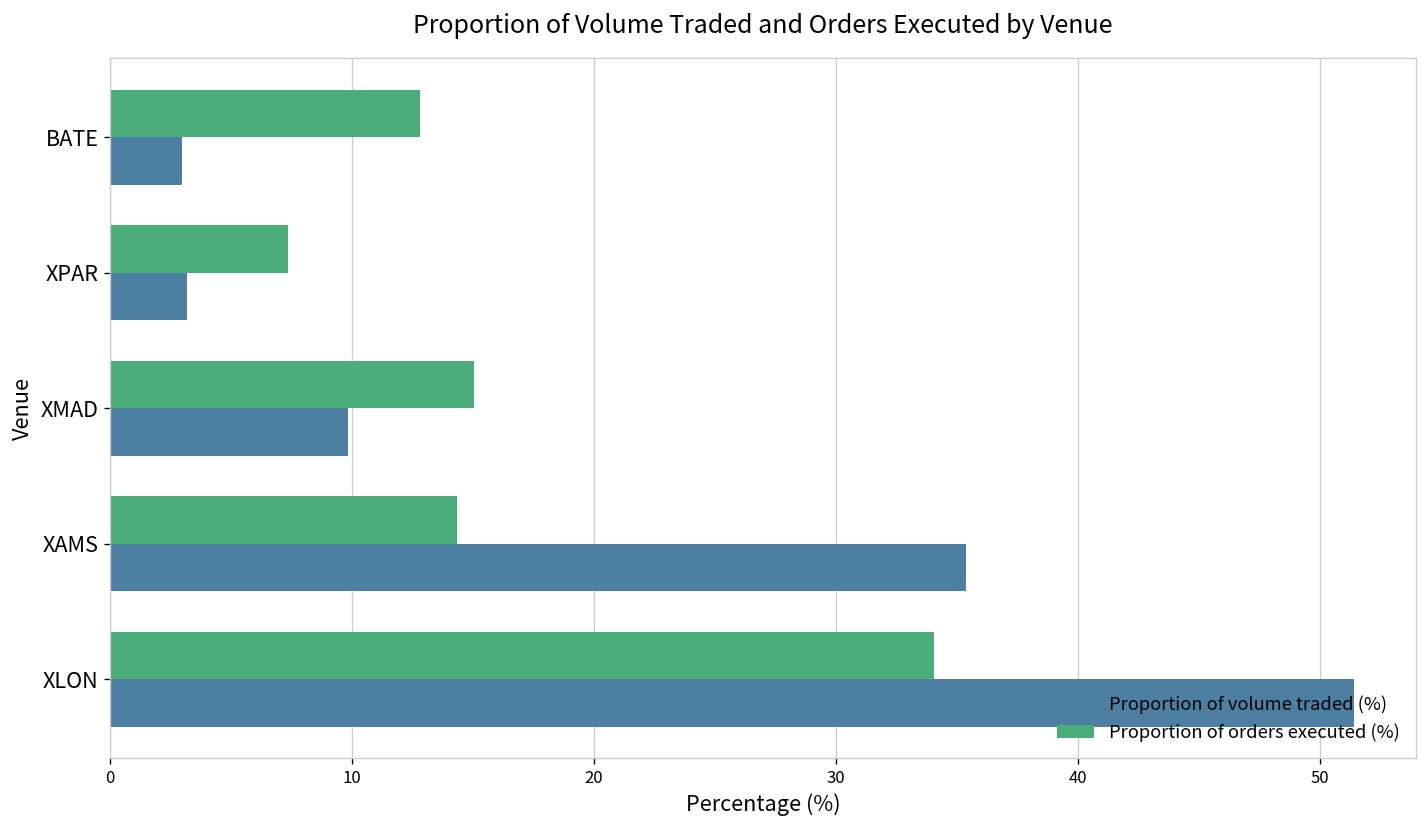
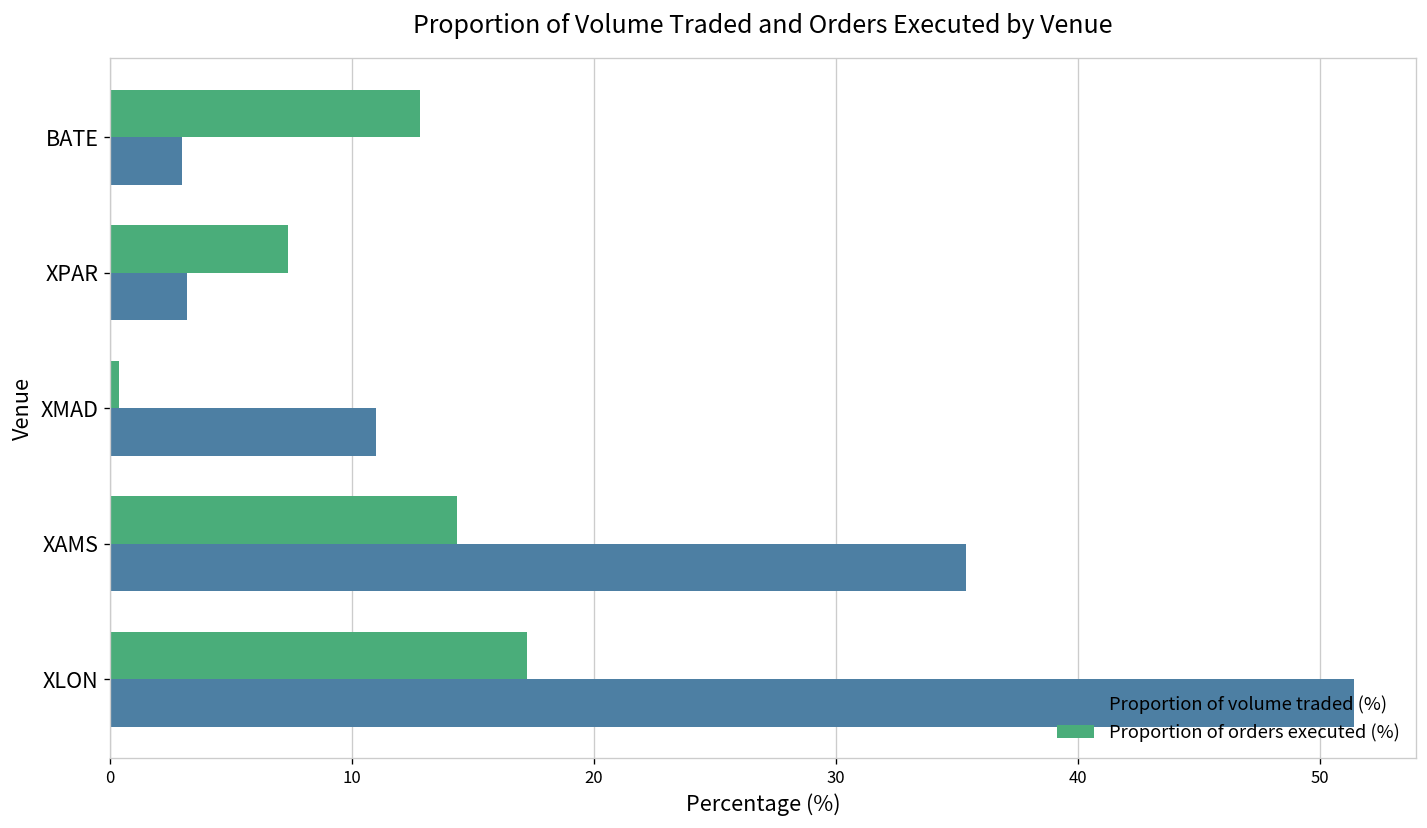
  {
    "Proportion of volume traded (%)": {
      "BATE": 3.0,
      "XPAR": 3.2,
-     "XMAD": 9.8,
+     "XMAD": 11.0,
      "XAMS": 35.4,
      "XLON": 51.4
    },
    "Proportion of orders executed (%)": {
      "BATE": 12.8,
      "XPAR": 7.4,
-     "XMAD": 15.0,
+     "XMAD": 0.4,
      "XAMS": 14.4,
-     "XLON": 34.1
+     "XLON": 17.2
    }
  }
